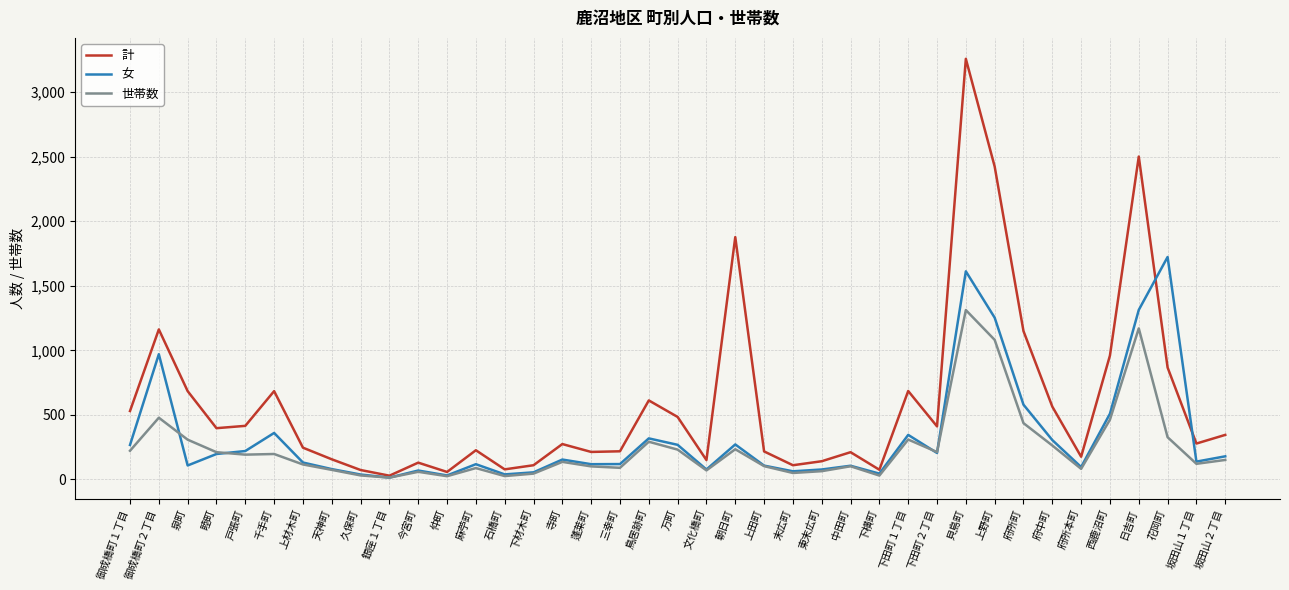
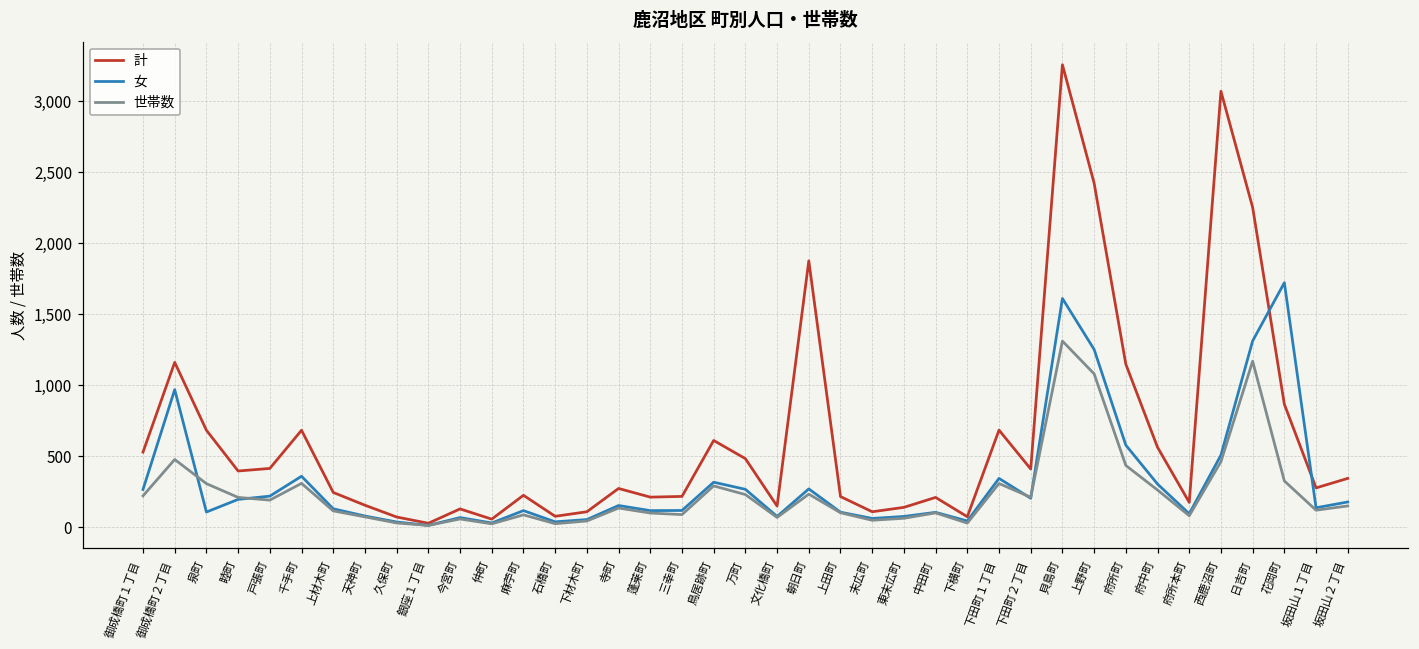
  {
    "計": {
      "御成橋町１丁目": "530",
      "御成橋町２丁目": "1,160",
      "泉町": "680",
      "睦町": "400",
      "戸張町": "420",
      "千手町": "680",
      "上材木町": "250",
      "天神町": "160",
      "久保町": "70",
      "今宮町": "130",
      "仲町": "60",
      "麻苧町": "230",
      "石橋町": "80",
      "下材木町": "110",
      "寺町": "270",
      "蓬莱町": "210",
      "三幸町": "220",
      "鳥居跡町": "610",
      "万町": "480",
      "文化橋町": "150",
      "朝日町": "1,880",
      "上田町": "220",
      "末広町": "110",
      "東末広町": "140",
      "中田町": "210",
      "下横町": "80",
      "下田町１丁目": "690",
      "下田町２丁目": "410",
      "貝島町": "3,260",
      "上野町": "2,420",
      "府所町": "1,150",
      "府中町": "560",
      "府所本町": "180",
-     "西鹿沼町": "960",
-     "日吉町": "2,500",
+     "西鹿沼町": "3,070",
+     "日吉町": "2,250",
      "花岡町": "870",
      "坂田山１丁目": "280",
      "坂田山２丁目": "350"
    },
    "女": {
      "御成橋町１丁目": "270",
      "御成橋町２丁目": "970",
      "泉町": "110",
      "戸張町": "220",
      "千手町": "360",
      "麻苧町": "120",
      "三幸町": "120",
      "鳥居跡町": "320",
      "万町": "270",
      "朝日町": "270",
      "下田町１丁目": "350",
      "貝島町": "1,610",
      "上野町": "1,250",
      "府所町": "580",
      "府中町": "310",
      "西鹿沼町": "510",
      "日吉町": "1,310",
      "花岡町": "1,720",
      "坂田山２丁目": "180"
    },
    "世帯数": {
      "御成橋町１丁目": "220",
      "御成橋町２丁目": "480",
      "泉町": "310",
      "戸張町": "190",
-     "千手町": "200",
+     "千手町": "310",
      "麻苧町": "90",
      "三幸町": "90",
      "鳥居跡町": "290",
      "万町": "230",
      "朝日町": "230",
      "下田町１丁目": "310",
      "貝島町": "1,310",
      "上野町": "1,080",
      "府所町": "440",
      "府中町": "260",
      "西鹿沼町": "460",
      "日吉町": "1,170",
      "花岡町": "330",
      "坂田山２丁目": "150"
    }
  }
